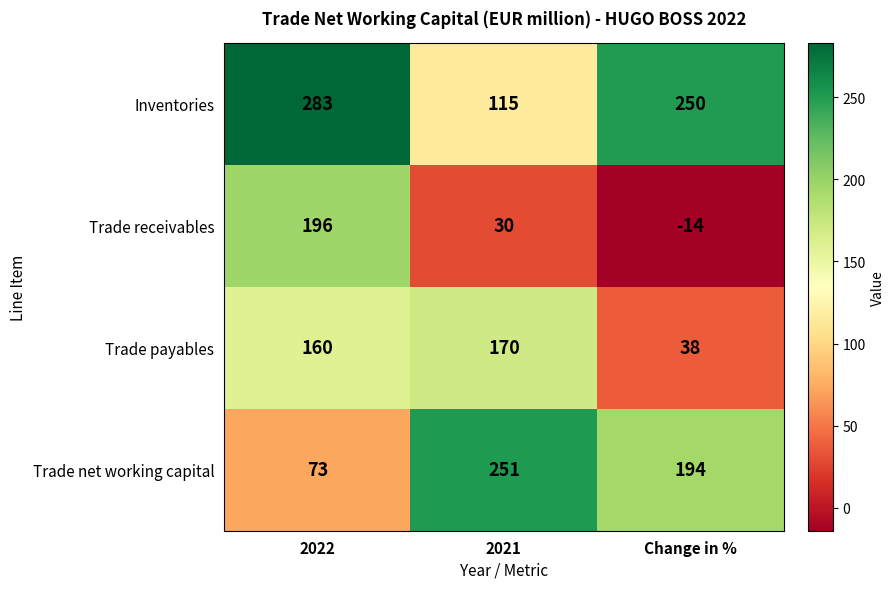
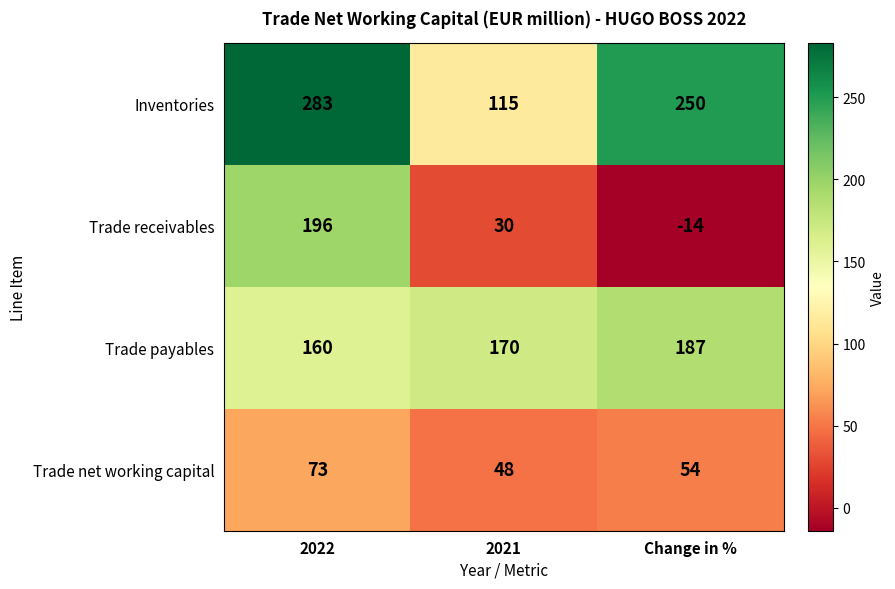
  {
    "Inventories": {
      "2022": 283,
      "2021": 115,
      "Change in %": 250
    },
    "Trade receivables": {
      "2022": 196,
      "2021": 30,
      "Change in %": -14
    },
    "Trade payables": {
      "2022": 160,
      "2021": 170,
-     "Change in %": 38
+     "Change in %": 187
    },
    "Trade net working capital": {
      "2022": 73,
-     "2021": 251,
-     "Change in %": 194
+     "2021": 48,
+     "Change in %": 54
    }
  }
